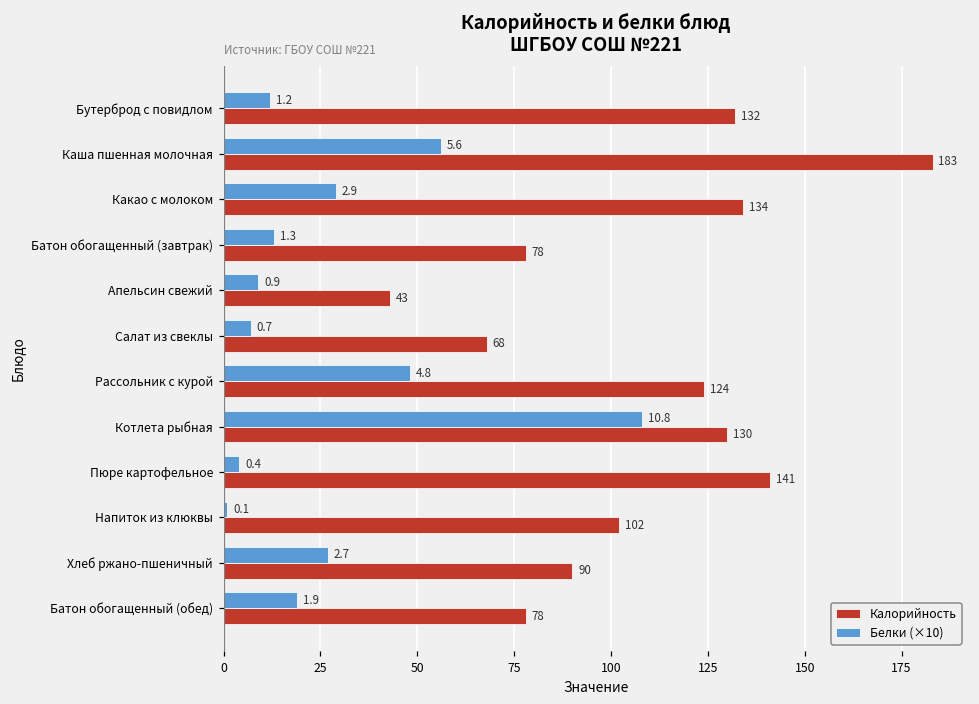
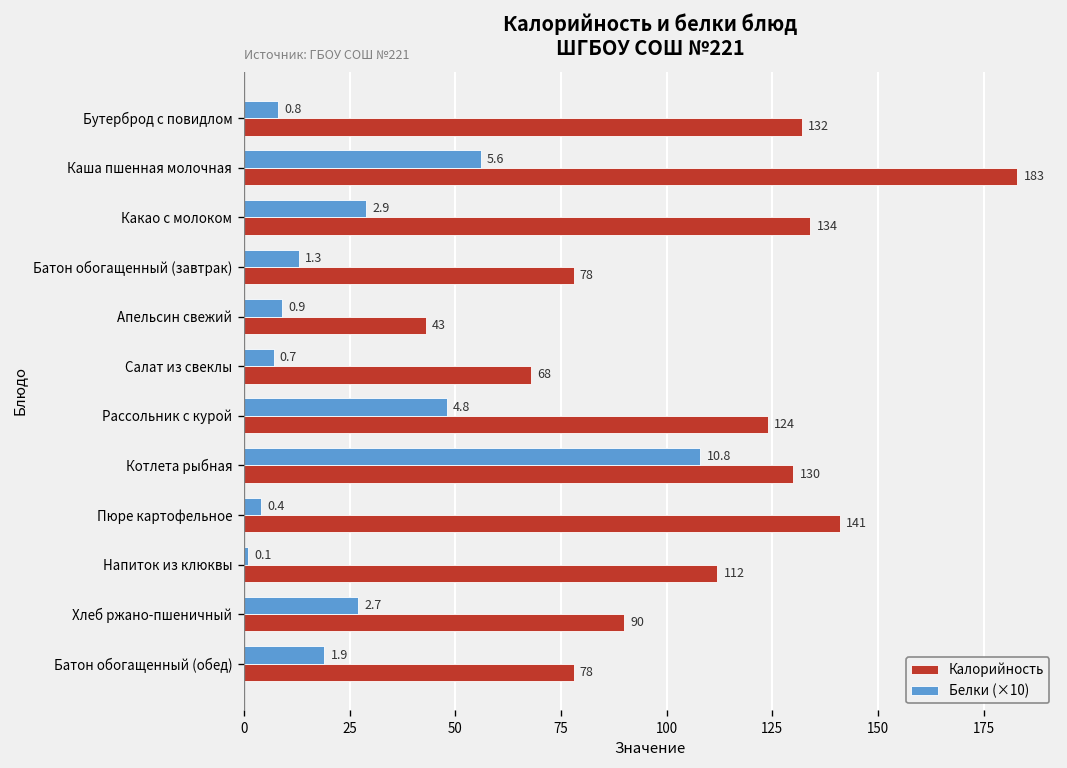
  {
    "Калорийность": {
      "Бутерброд с повидлом": 132,
      "Каша пшенная молочная": 183,
      "Какао с молоком": 134,
      "Батон обогащенный (завтрак)": 78,
      "Апельсин свежий": 43,
      "Салат из свеклы": 68,
      "Рассольник с курой": 124,
      "Котлета рыбная": 130,
      "Пюре картофельное": 141,
-     "Напиток из клюквы": 102,
+     "Напиток из клюквы": 112,
      "Хлеб ржано-пшеничный": 90,
      "Батон обогащенный (обед)": 78
    },
    "Белки (×10)": {
-     "Бутерброд с повидлом": 1.2
+     "Бутерброд с повидлом": 0.8
    }
  }
